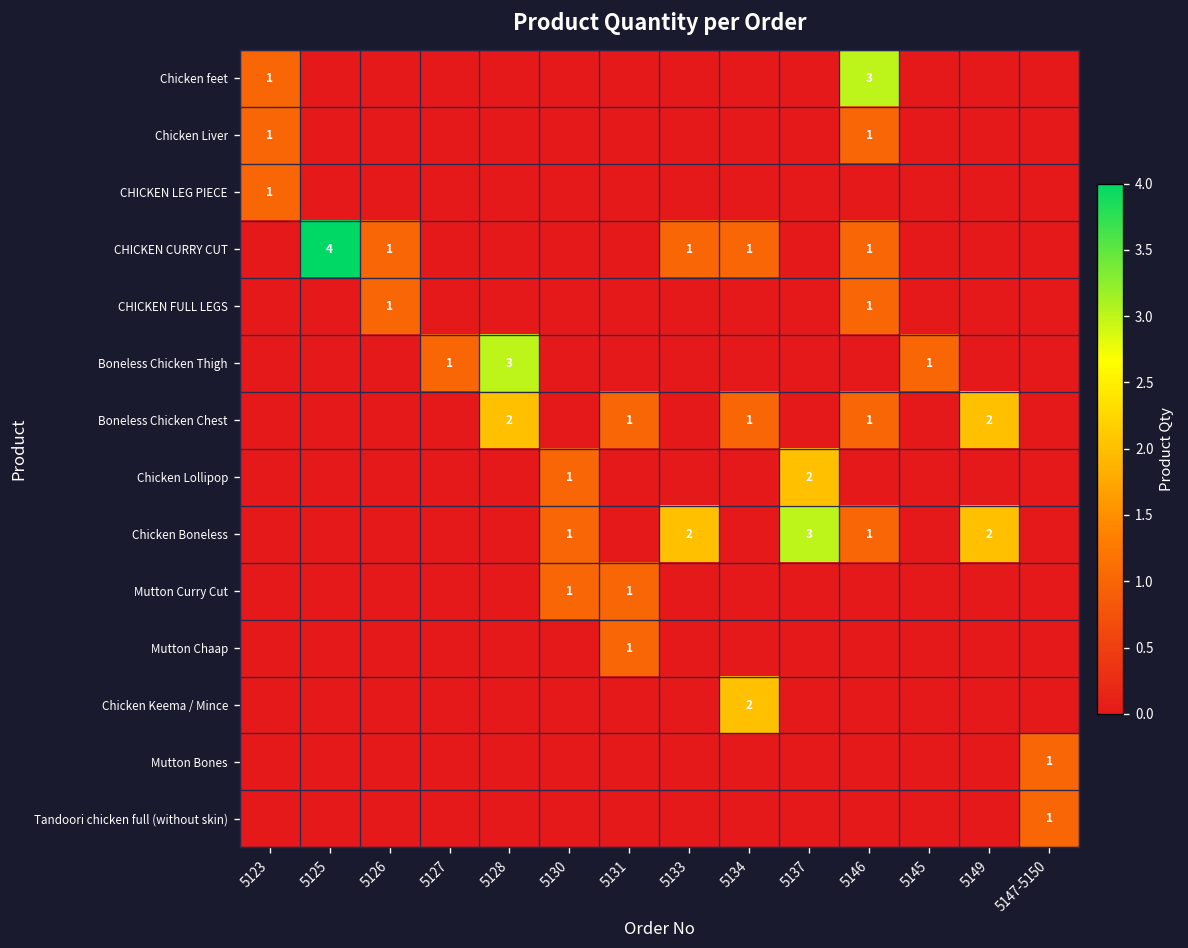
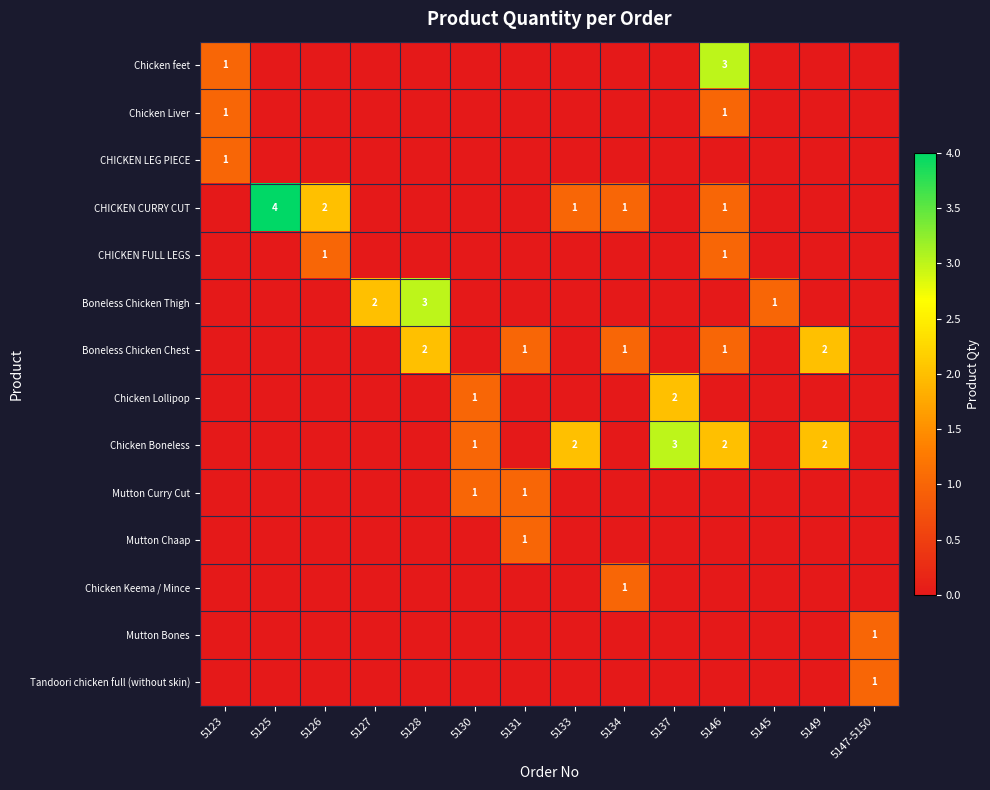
  {
    "Chicken feet": {
      "5123": 1,
      "5146": 3
    },
    "Chicken Liver": {
      "5123": 1,
      "5146": 1
    },
    "CHICKEN LEG PIECE": {
      "5123": 1
    },
    "CHICKEN CURRY CUT": {
      "5125": 4,
-     "5126": 1,
+     "5126": 2,
      "5133": 1,
      "5134": 1,
      "5146": 1
    },
    "CHICKEN FULL LEGS": {
      "5126": 1,
      "5146": 1
    },
    "Boneless Chicken Thigh": {
-     "5127": 1,
+     "5127": 2,
      "5128": 3,
      "5145": 1
    },
    "Boneless Chicken Chest": {
      "5128": 2,
      "5131": 1,
      "5134": 1,
      "5146": 1,
      "5149": 2
    },
    "Chicken Lollipop": {
      "5130": 1,
      "5137": 2
    },
    "Chicken Boneless": {
      "5130": 1,
      "5133": 2,
      "5137": 3,
-     "5146": 1,
+     "5146": 2,
      "5149": 2
    },
    "Mutton Curry Cut": {
      "5130": 1,
      "5131": 1
    },
    "Mutton Chaap": {
      "5131": 1
    },
    "Chicken Keema / Mince": {
-     "5134": 2
+     "5134": 1
    },
    "Mutton Bones": {
      "5147-5150": 1
    },
    "Tandoori chicken full (without skin)": {
      "5147-5150": 1
    }
  }
